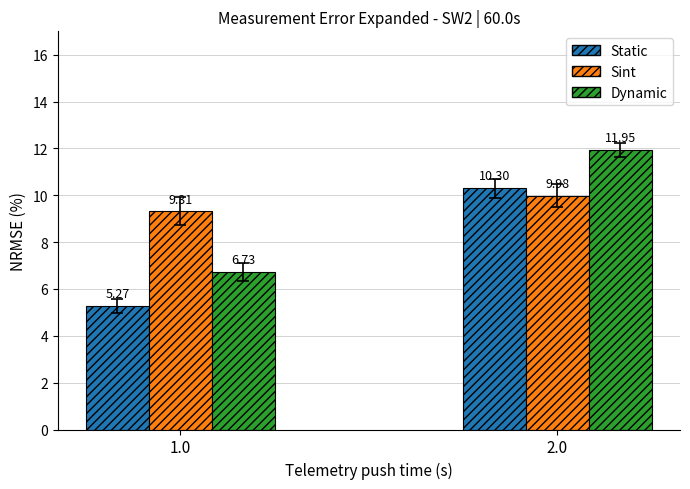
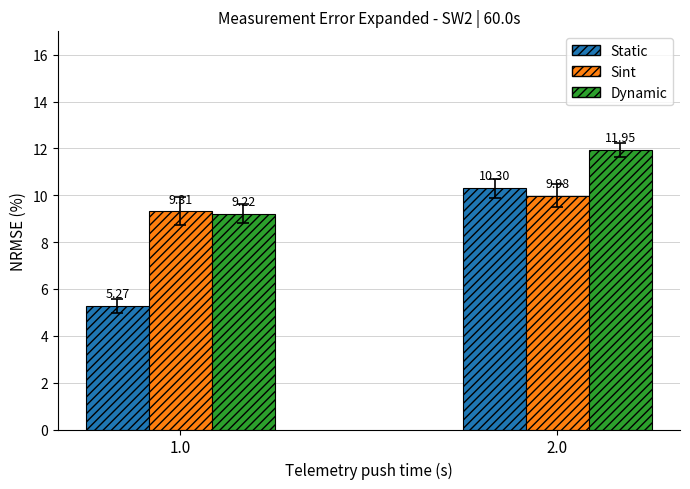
  {
    "Dynamic": {
-     "1.0": 6.73
+     "1.0": 9.22
    }
  }
